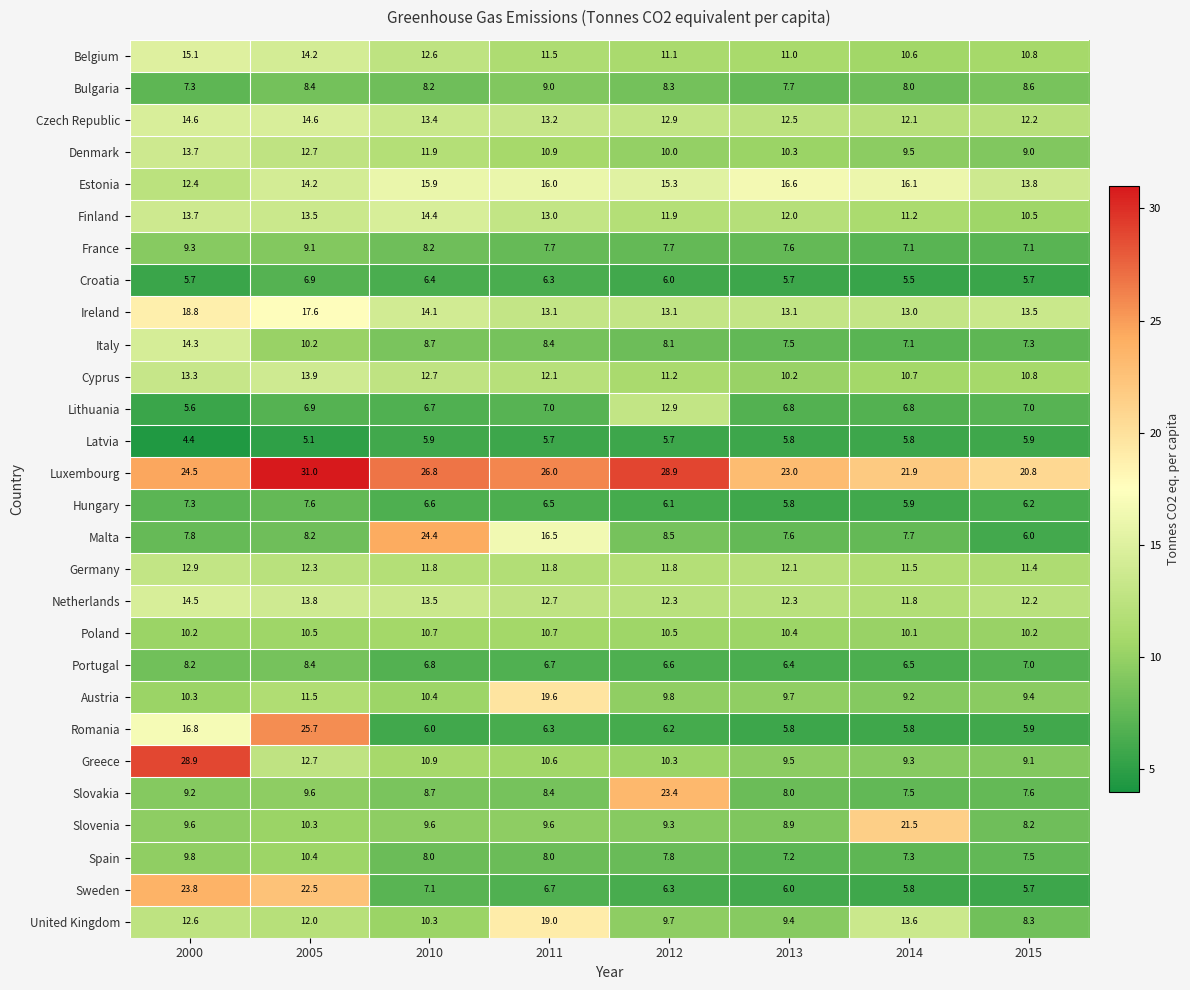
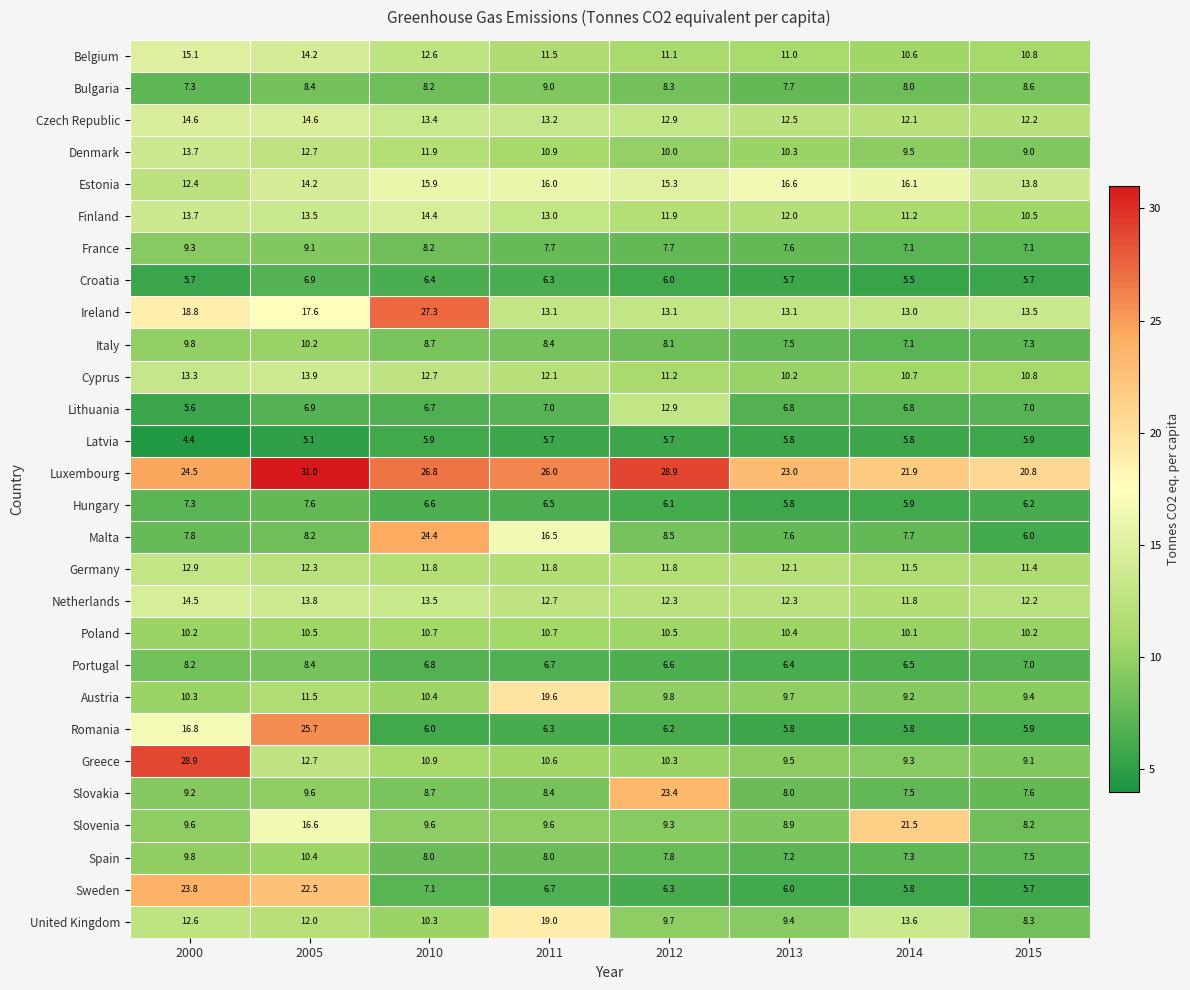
  {
    "Ireland": {
      "2000": 18.8,
      "2005": 17.6,
-     "2010": 14.1,
+     "2010": 27.3,
      "2011": 13.1,
      "2012": 13.1,
      "2013": 13.1,
      "2014": 13.0,
      "2015": 13.5
    },
    "Italy": {
-     "2000": 14.3,
+     "2000": 9.8,
      "2005": 10.2,
      "2010": 8.7,
      "2011": 8.4,
      "2012": 8.1,
      "2013": 7.5,
      "2014": 7.1,
      "2015": 7.3
    },
    "Slovenia": {
      "2000": 9.6,
-     "2005": 10.3,
+     "2005": 16.6,
      "2010": 9.6,
      "2011": 9.6,
      "2012": 9.3,
      "2013": 8.9,
      "2014": 21.5,
      "2015": 8.2
    }
  }
